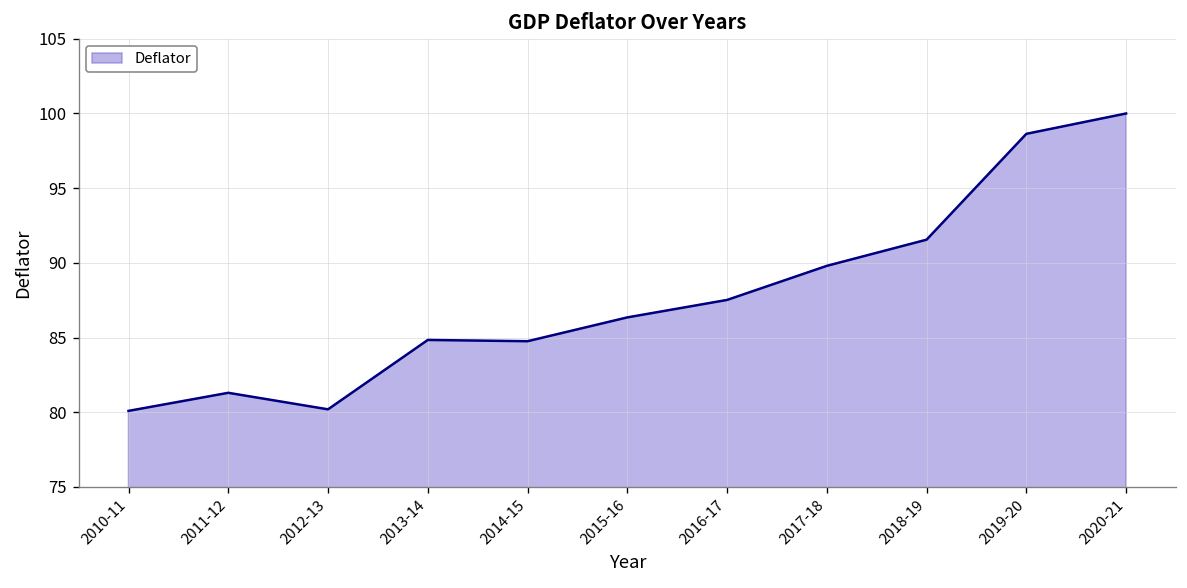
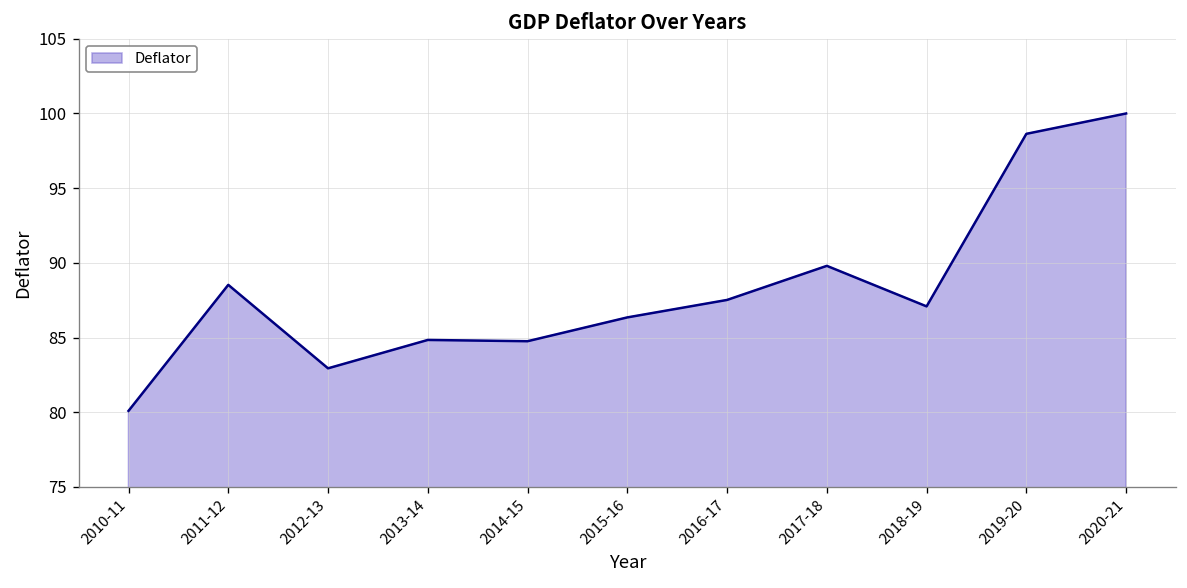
  {
    "2010-11": 80.1,
-   "2011-12": 81.3,
-   "2012-13": 80.2,
+   "2011-12": 88.5,
+   "2012-13": 82.9,
    "2013-14": 84.8,
    "2014-15": 84.8,
    "2015-16": 86.3,
    "2016-17": 87.5,
    "2017-18": 89.8,
-   "2018-19": 91.6,
+   "2018-19": 87.1,
    "2019-20": 98.6,
    "2020-21": 100.0
  }
